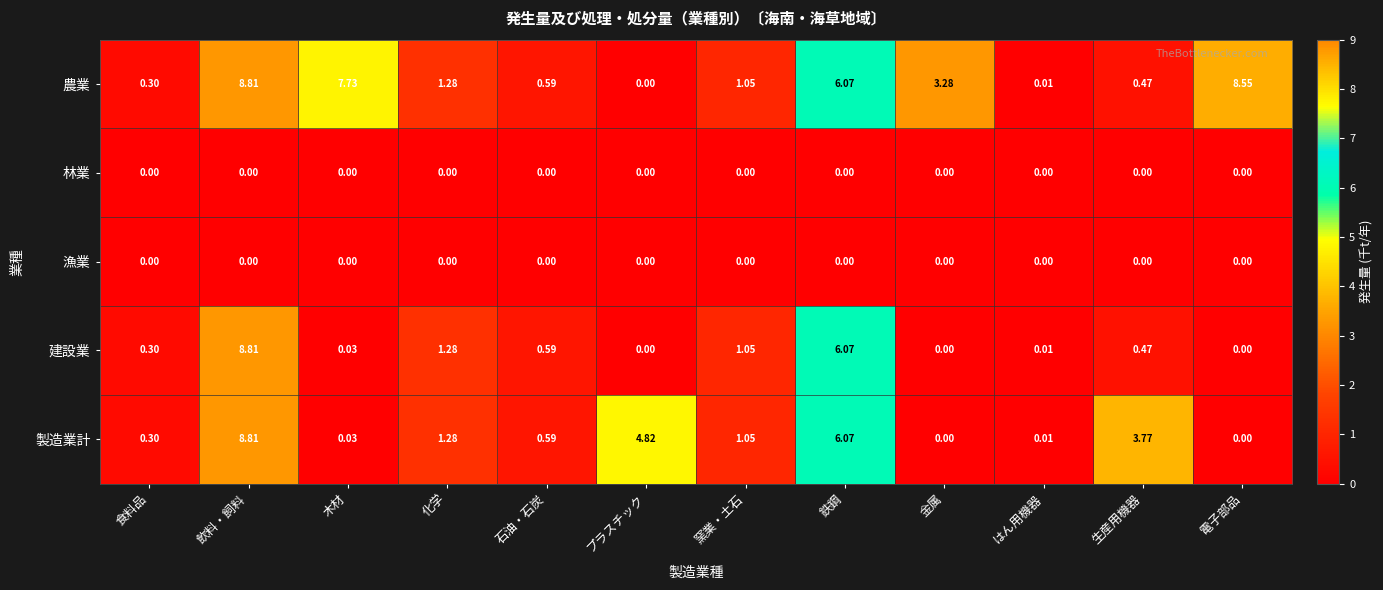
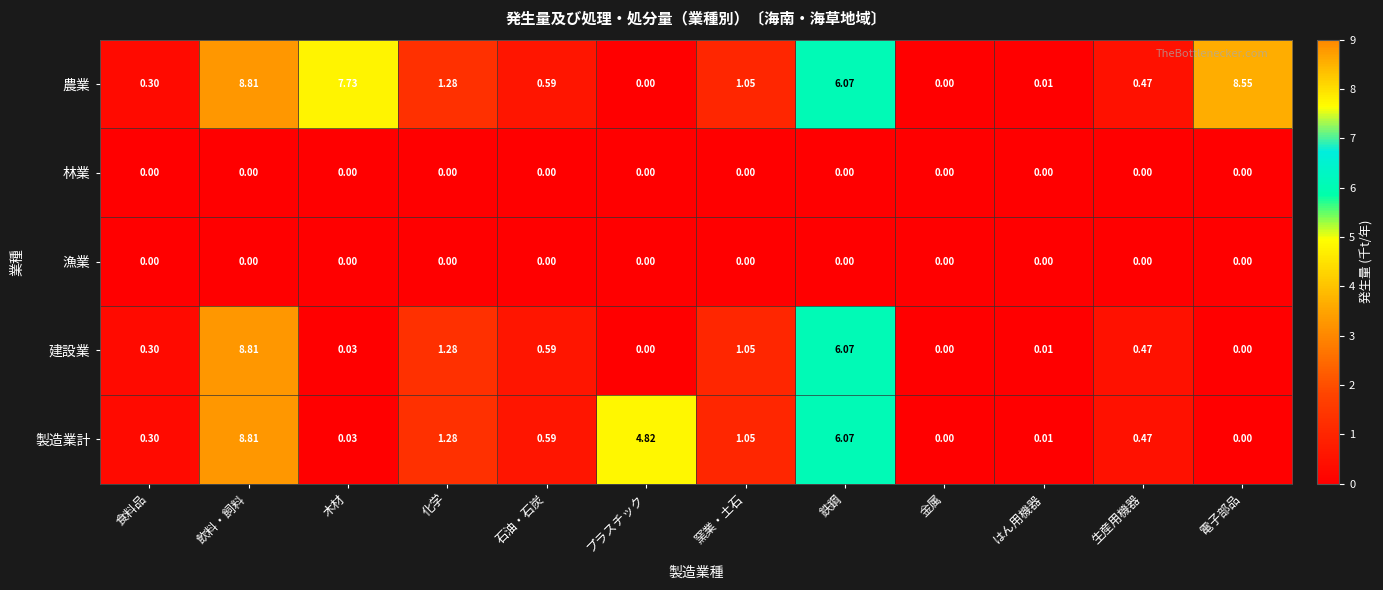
  {
    "農業": {
      "食料品": 0.30,
      "飲料・飼料": 8.81,
      "木材": 7.73,
      "化学": 1.28,
      "石油・石炭": 0.59,
      "プラスチック": 0.00,
      "窯業・土石": 1.05,
      "鉄鋼": 6.07,
-     "金属": 3.28,
+     "金属": 0.00,
      "はん用機器": 0.01,
      "生産用機器": 0.47
    },
    "林業": {
      "食料品": 0.00,
      "飲料・飼料": 0.00,
      "木材": 0.00,
      "化学": 0.00,
      "石油・石炭": 0.00,
      "プラスチック": 0.00,
      "窯業・土石": 0.00,
      "鉄鋼": 0.00,
      "金属": 0.00,
      "はん用機器": 0.00,
      "生産用機器": 0.00,
      "電子部品": 0.00
    },
    "漁業": {
      "食料品": 0.00,
      "飲料・飼料": 0.00,
      "木材": 0.00,
      "化学": 0.00,
      "石油・石炭": 0.00,
      "プラスチック": 0.00,
      "窯業・土石": 0.00,
      "鉄鋼": 0.00,
      "金属": 0.00,
      "はん用機器": 0.00,
      "生産用機器": 0.00,
      "電子部品": 0.00
    },
    "建設業": {
      "食料品": 0.30,
      "飲料・飼料": 8.81,
      "木材": 0.03,
      "化学": 1.28,
      "石油・石炭": 0.59,
      "プラスチック": 0.00,
      "窯業・土石": 1.05,
      "鉄鋼": 6.07,
      "金属": 0.00,
      "はん用機器": 0.01,
      "生産用機器": 0.47,
      "電子部品": 0.00
    },
    "製造業計": {
      "食料品": 0.30,
      "飲料・飼料": 8.81,
      "木材": 0.03,
      "化学": 1.28,
      "石油・石炭": 0.59,
      "プラスチック": 4.82,
      "窯業・土石": 1.05,
      "鉄鋼": 6.07,
      "金属": 0.00,
      "はん用機器": 0.01,
-     "生産用機器": 3.77,
+     "生産用機器": 0.47,
      "電子部品": 0.00
    }
  }
